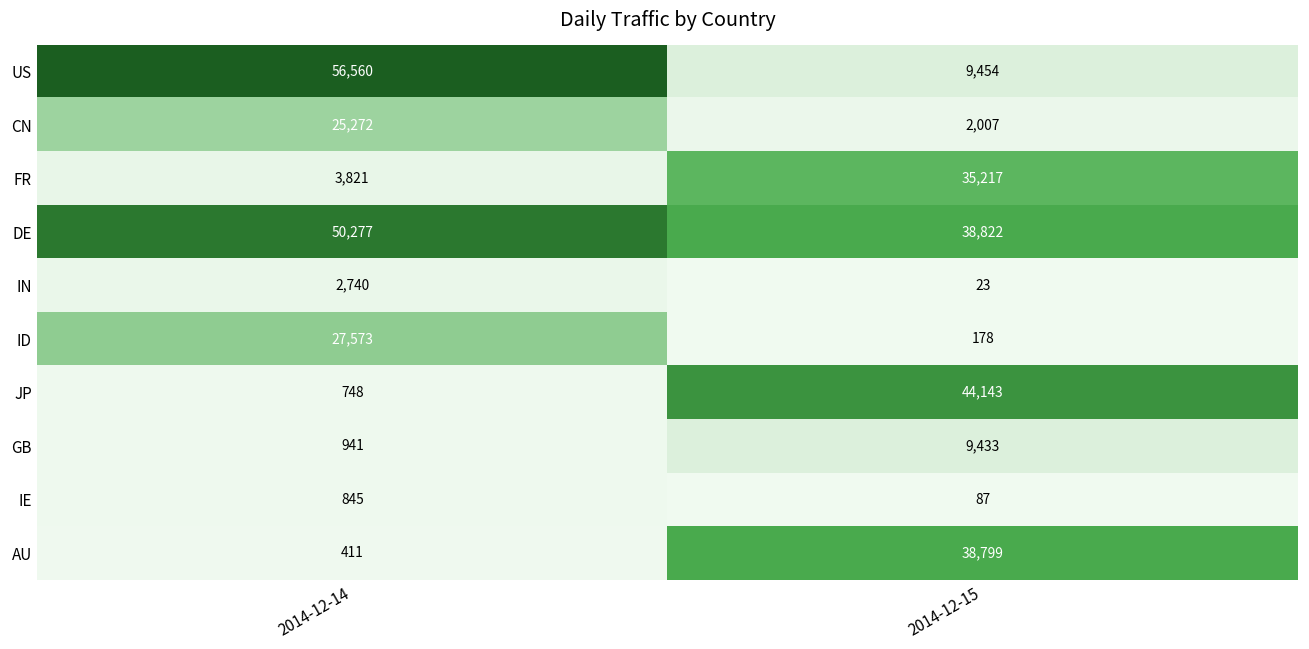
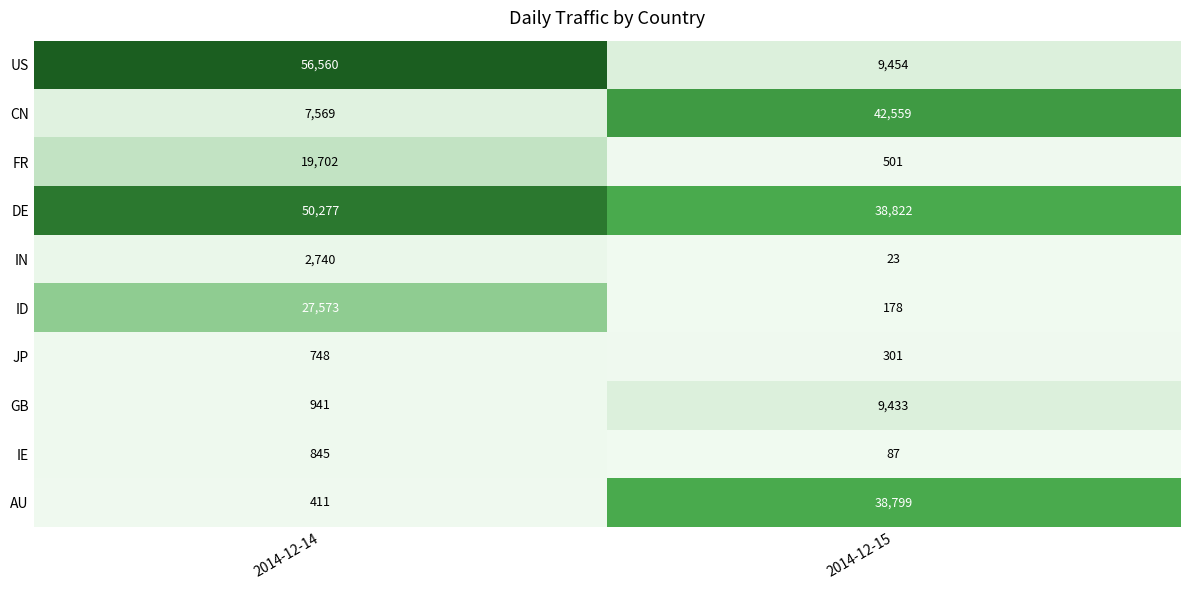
  {
    "US": {
      "2014-12-14": "56,560",
      "2014-12-15": "9,454"
    },
    "CN": {
-     "2014-12-14": "25,272",
-     "2014-12-15": "2,007"
+     "2014-12-14": "7,569",
+     "2014-12-15": "42,559"
    },
    "FR": {
-     "2014-12-14": "3,821",
-     "2014-12-15": "35,217"
+     "2014-12-14": "19,702",
+     "2014-12-15": "501"
    },
    "DE": {
      "2014-12-14": "50,277",
      "2014-12-15": "38,822"
    },
    "IN": {
      "2014-12-14": "2,740",
      "2014-12-15": "23"
    },
    "ID": {
      "2014-12-14": "27,573",
      "2014-12-15": "178"
    },
    "JP": {
      "2014-12-14": "748",
-     "2014-12-15": "44,143"
+     "2014-12-15": "301"
    },
    "GB": {
      "2014-12-14": "941",
      "2014-12-15": "9,433"
    },
    "IE": {
      "2014-12-14": "845",
      "2014-12-15": "87"
    },
    "AU": {
      "2014-12-14": "411",
      "2014-12-15": "38,799"
    }
  }
